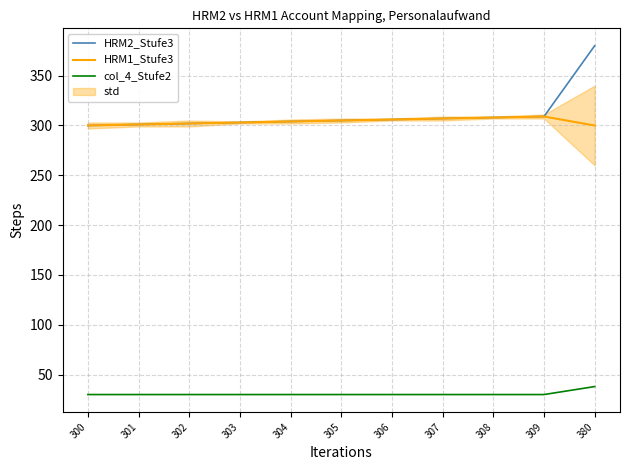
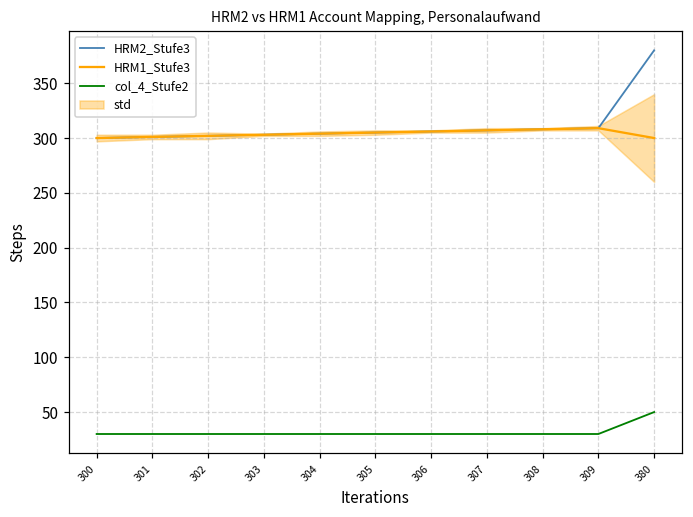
  {
    "HRM2_Stufe3": {
      "380": 380
    },
    "col_4_Stufe2": {
      "300": 30,
      "301": 30,
      "302": 30,
      "303": 30,
      "304": 30,
      "305": 30,
      "306": 30,
      "307": 30,
      "308": 30,
      "309": 30,
-     "380": 40
+     "380": 50
    }
  }
